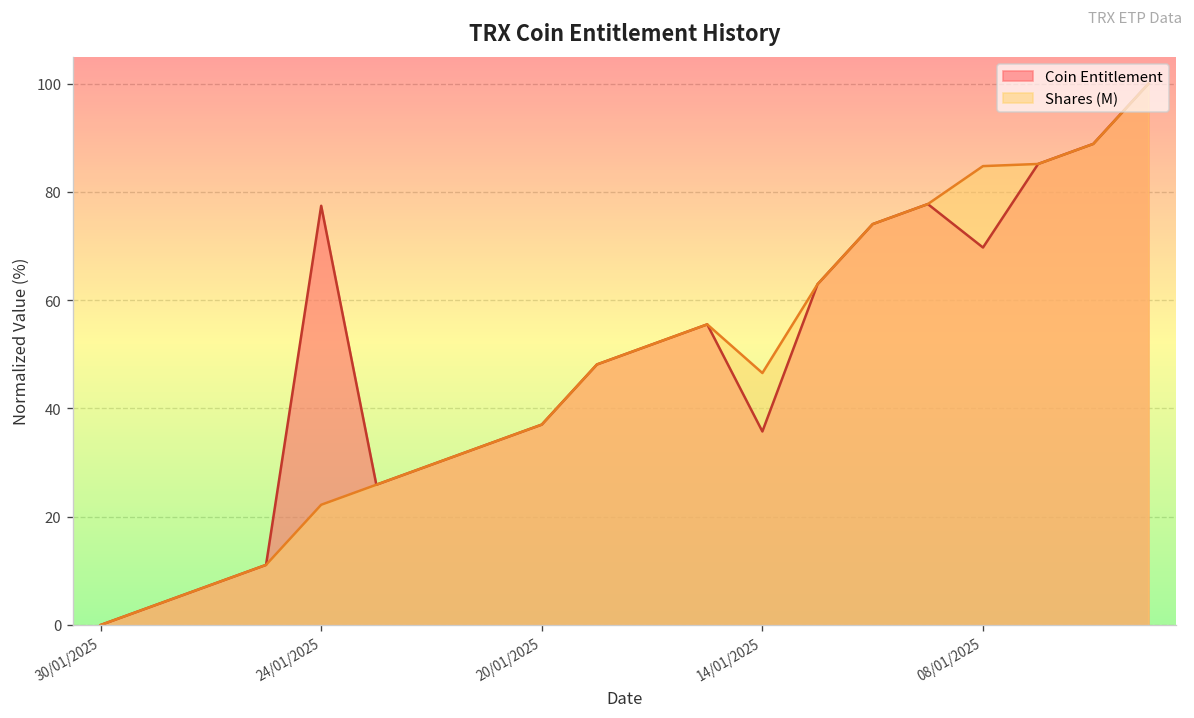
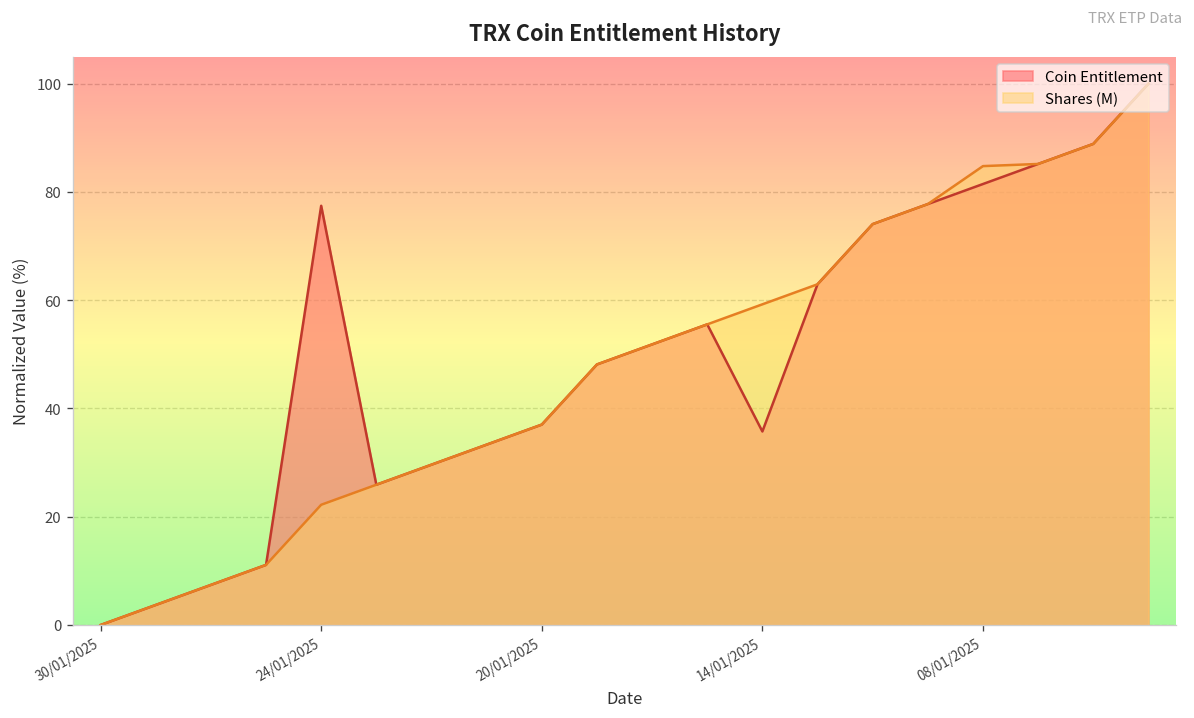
  {
    "Coin Entitlement": {
      "24/01/2025": 77,
      "14/01/2025": 36,
-     "08/01/2025": 70
+     "08/01/2025": 81
    },
    "Shares (M)": {
      "24/01/2025": 22,
-     "14/01/2025": 47,
+     "14/01/2025": 59,
      "08/01/2025": 85
    }
  }
